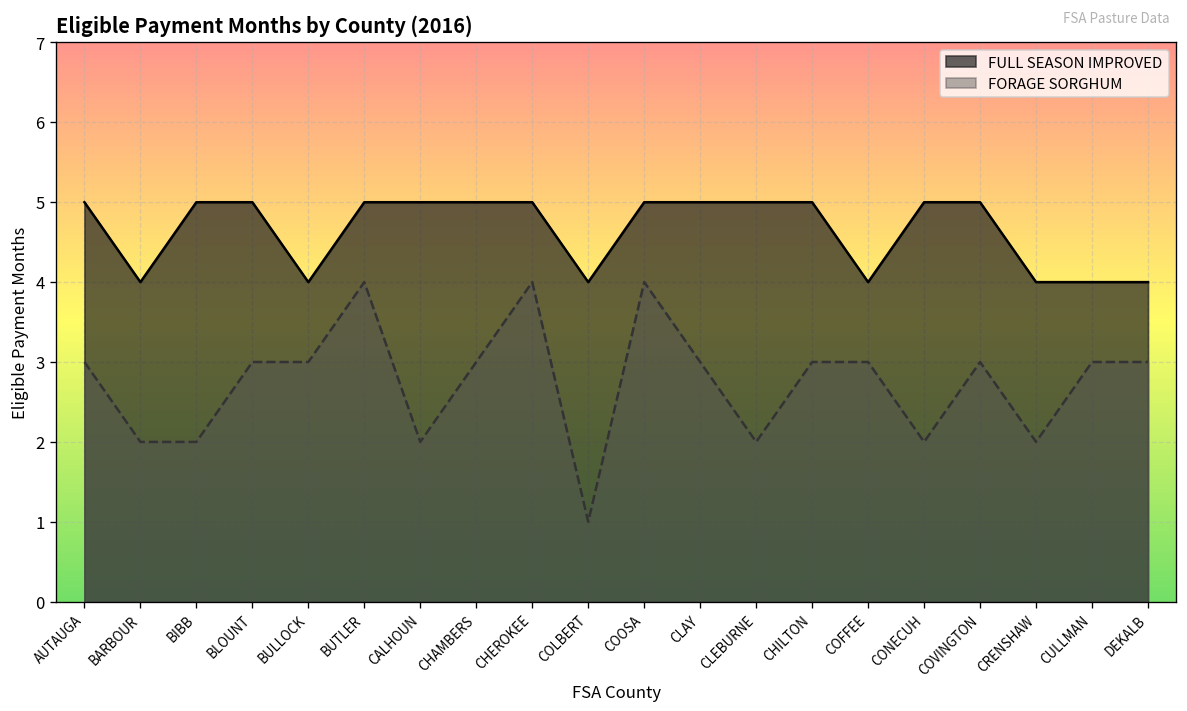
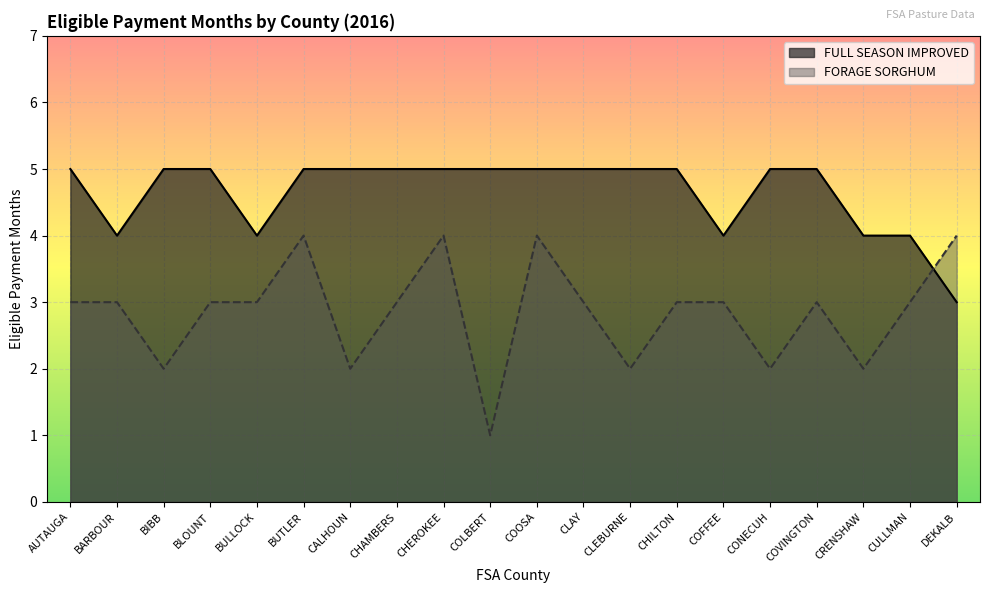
  {
    "FULL SEASON IMPROVED": {
      "AUTAUGA": 5,
      "BARBOUR": 4,
      "BIBB": 5,
      "BLOUNT": 5,
      "BULLOCK": 4,
      "BUTLER": 5,
      "CALHOUN": 5,
      "CHAMBERS": 5,
      "CHEROKEE": 5,
-     "COLBERT": 4,
+     "COLBERT": 5,
      "COOSA": 5,
      "CLAY": 5,
      "CLEBURNE": 5,
      "CHILTON": 5,
      "COFFEE": 4,
      "CONECUH": 5,
      "COVINGTON": 5,
      "CRENSHAW": 4,
      "CULLMAN": 4,
-     "DEKALB": 4
+     "DEKALB": 3
    },
    "FORAGE SORGHUM": {
      "AUTAUGA": 3,
-     "BARBOUR": 2,
+     "BARBOUR": 3,
      "BIBB": 2,
      "BLOUNT": 3,
      "BULLOCK": 3,
      "BUTLER": 4,
      "CALHOUN": 2,
      "CHAMBERS": 3,
      "CHEROKEE": 4,
      "COLBERT": 1,
      "COOSA": 4,
      "CLAY": 3,
      "CLEBURNE": 2,
      "CHILTON": 3,
      "COFFEE": 3,
      "CONECUH": 2,
      "COVINGTON": 3,
      "CRENSHAW": 2,
      "CULLMAN": 3,
-     "DEKALB": 3
+     "DEKALB": 4
    }
  }
